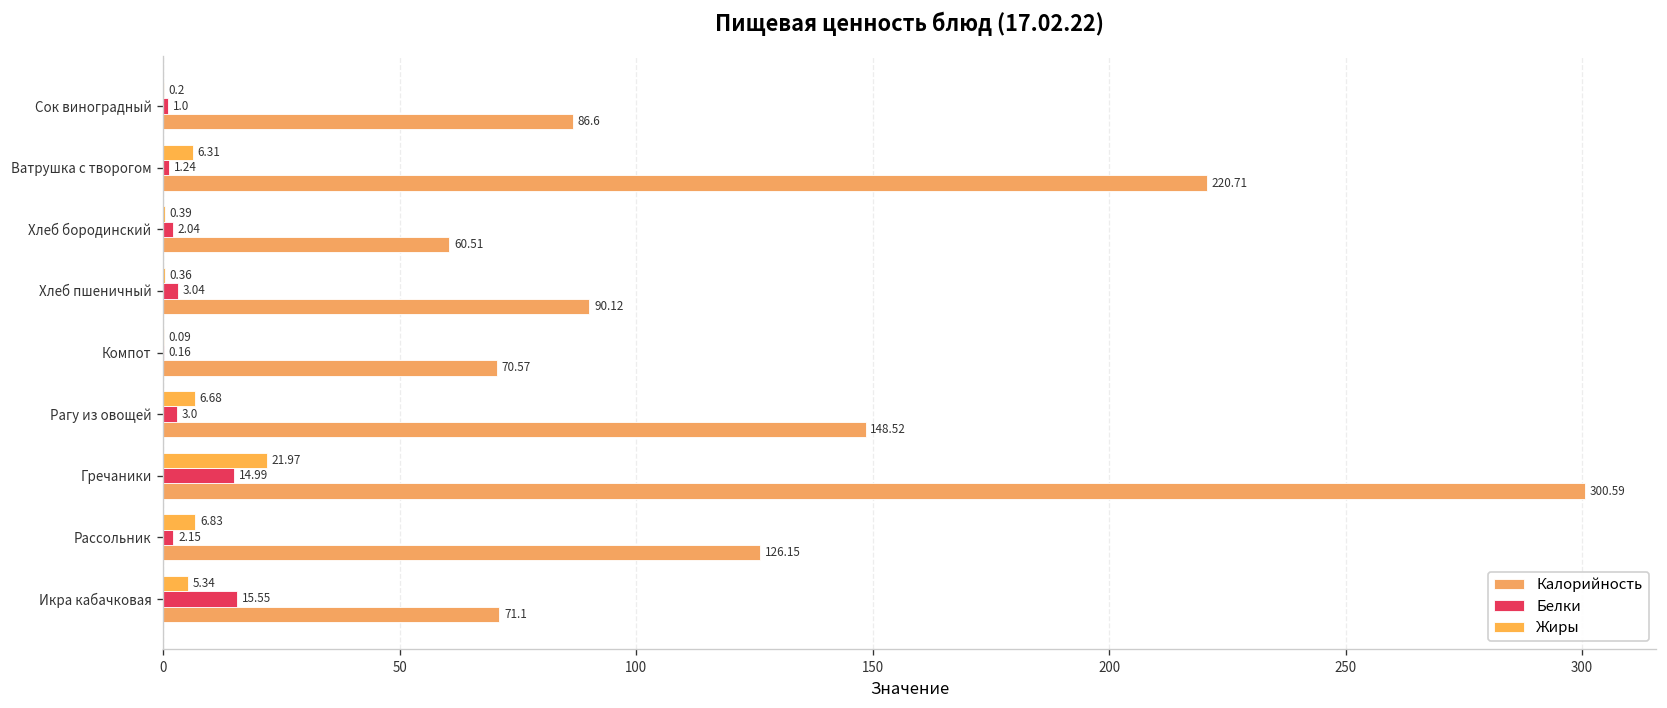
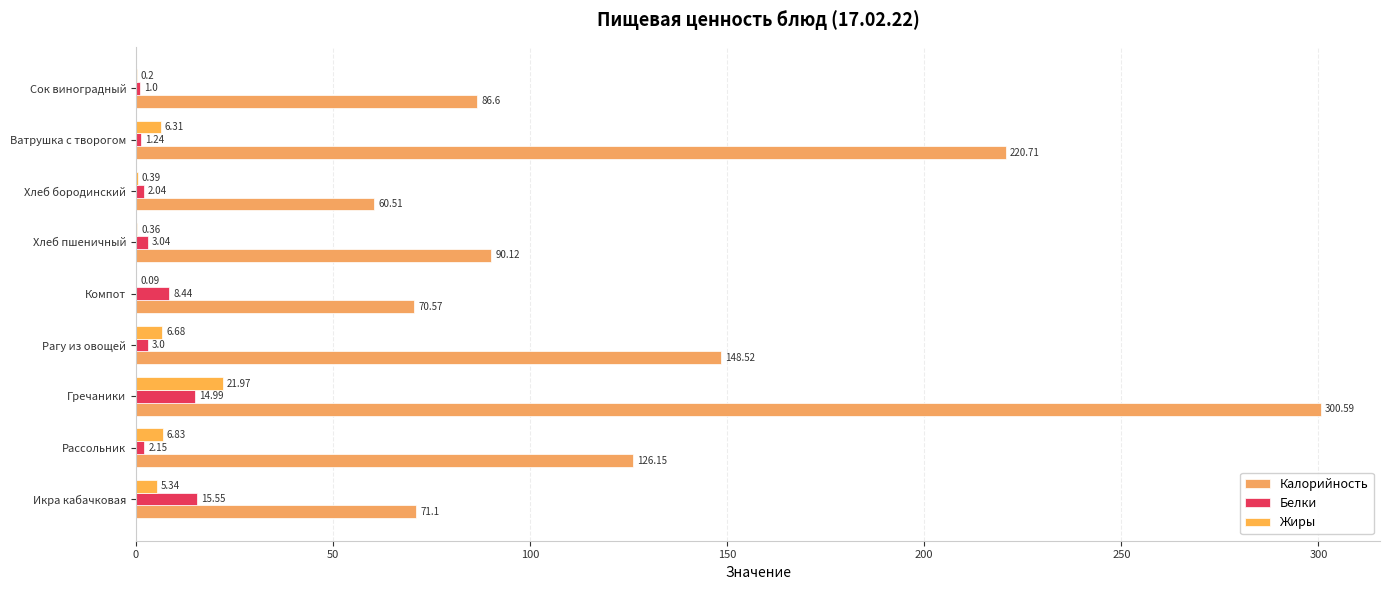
  {
    "Белки": {
      "Сок виноградный": 1.0,
      "Ватрушка с творогом": 1.24,
      "Хлеб бородинский": 2.04,
      "Хлеб пшеничный": 3.04,
-     "Компот": 0.16,
+     "Компот": 8.44,
      "Рагу из овощей": 3.0,
      "Гречаники": 14.99,
      "Рассольник": 2.15,
      "Икра кабачковая": 15.55
    }
  }
